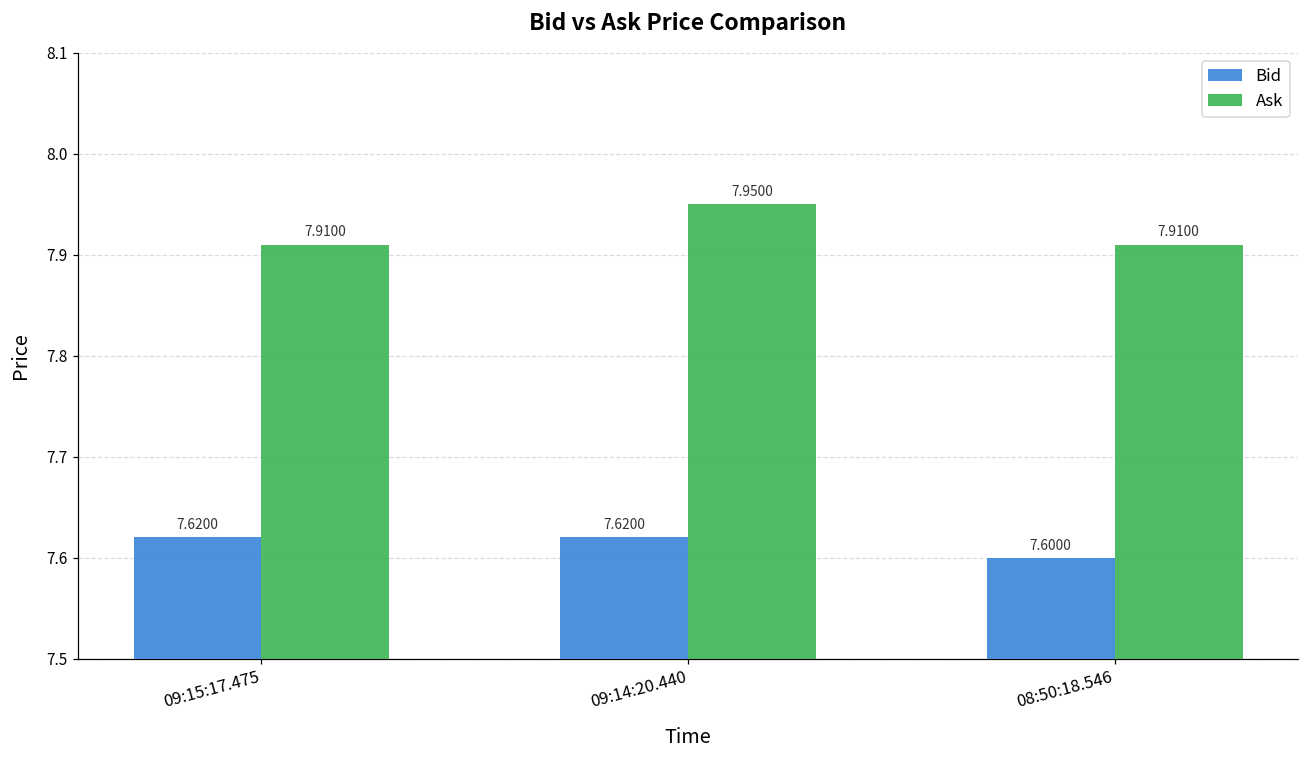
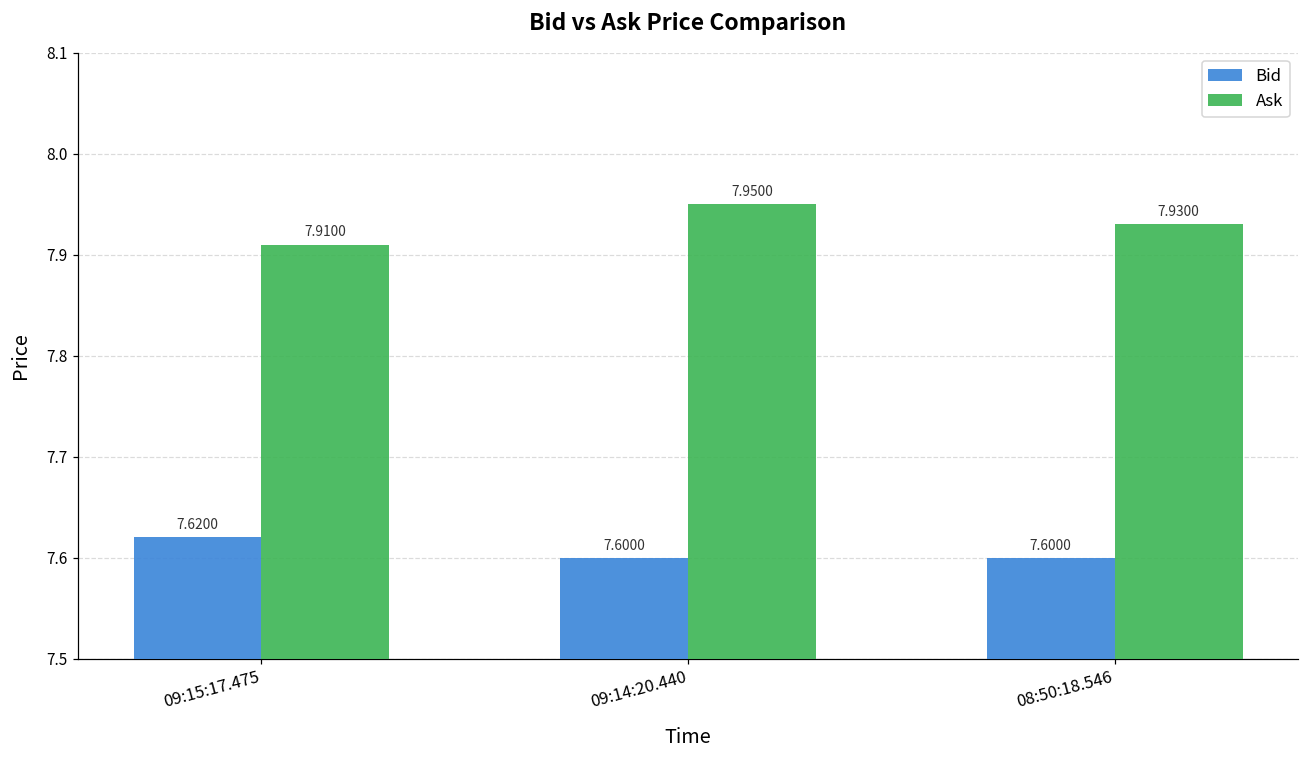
  {
    "Bid": {
      "09:15:17.475": 7.6200,
-     "09:14:20.440": 7.6200,
+     "09:14:20.440": 7.6000,
      "08:50:18.546": 7.6000
    },
    "Ask": {
      "09:15:17.475": 7.9100,
      "09:14:20.440": 7.9500,
-     "08:50:18.546": 7.9100
+     "08:50:18.546": 7.9300
    }
  }
